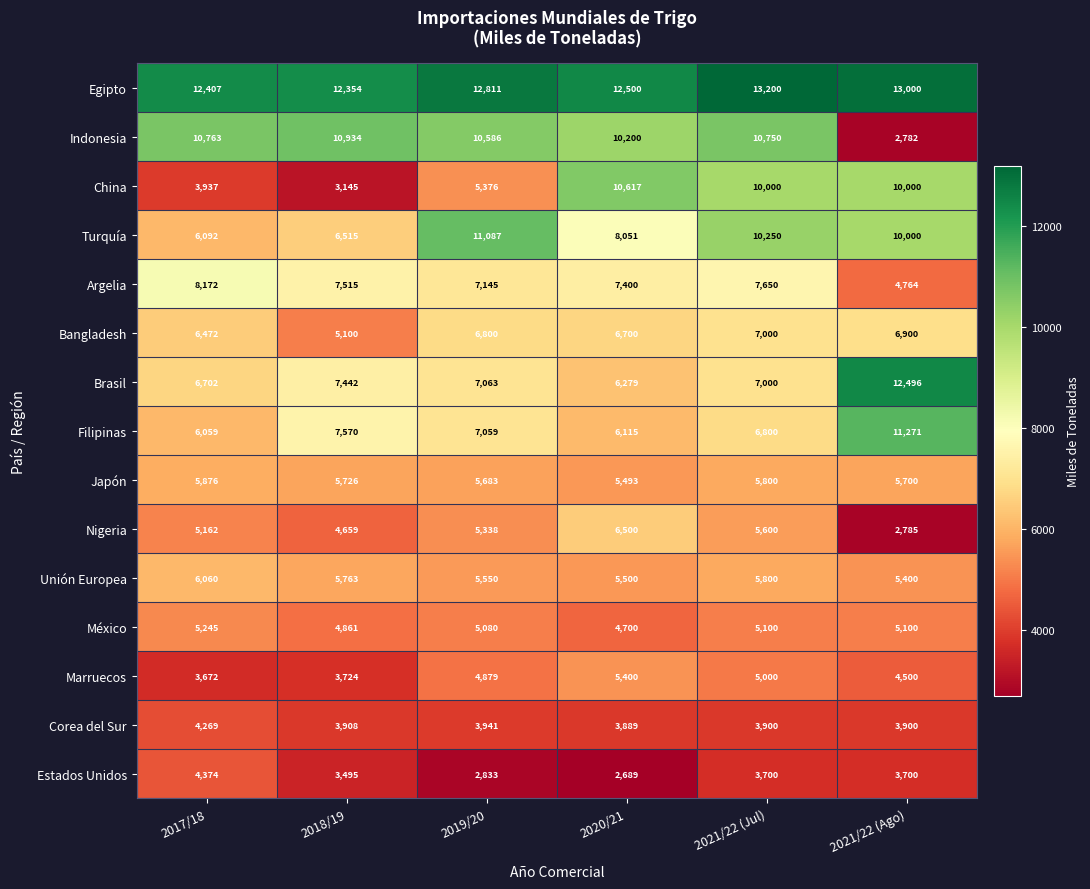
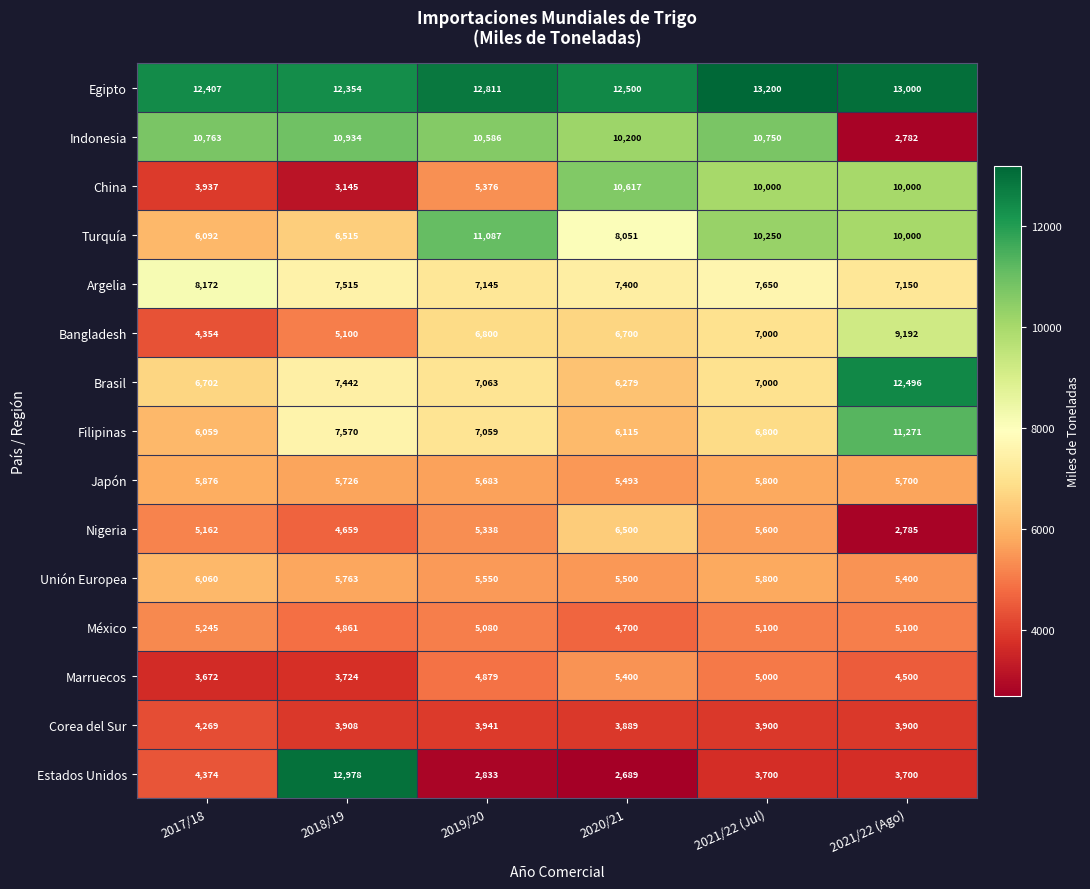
  {
    "Egipto": {
      "2017/18": "12,407",
      "2018/19": "12,354",
      "2019/20": "12,811",
      "2020/21": "12,500",
      "2021/22 (Jul)": "13,200",
      "2021/22 (Ago)": "13,000"
    },
    "Indonesia": {
      "2017/18": "10,763",
      "2018/19": "10,934",
      "2019/20": "10,586",
      "2020/21": "10,200",
      "2021/22 (Jul)": "10,750",
      "2021/22 (Ago)": "2,782"
    },
    "China": {
      "2017/18": "3,937",
      "2018/19": "3,145",
      "2019/20": "5,376",
      "2020/21": "10,617",
      "2021/22 (Jul)": "10,000",
      "2021/22 (Ago)": "10,000"
    },
    "Turquía": {
      "2017/18": "6,092",
      "2018/19": "6,515",
      "2019/20": "11,087",
      "2020/21": "8,051",
      "2021/22 (Jul)": "10,250",
      "2021/22 (Ago)": "10,000"
    },
    "Argelia": {
      "2017/18": "8,172",
      "2018/19": "7,515",
      "2019/20": "7,145",
      "2020/21": "7,400",
      "2021/22 (Jul)": "7,650",
-     "2021/22 (Ago)": "4,764"
+     "2021/22 (Ago)": "7,150"
    },
    "Bangladesh": {
-     "2017/18": "6,472",
+     "2017/18": "4,354",
      "2018/19": "5,100",
      "2019/20": "6,800",
      "2020/21": "6,700",
      "2021/22 (Jul)": "7,000",
-     "2021/22 (Ago)": "6,900"
+     "2021/22 (Ago)": "9,192"
    },
    "Brasil": {
      "2017/18": "6,702",
      "2018/19": "7,442",
      "2019/20": "7,063",
      "2020/21": "6,279",
      "2021/22 (Jul)": "7,000",
      "2021/22 (Ago)": "12,496"
    },
    "Filipinas": {
      "2017/18": "6,059",
      "2018/19": "7,570",
      "2019/20": "7,059",
      "2020/21": "6,115",
      "2021/22 (Jul)": "6,800",
      "2021/22 (Ago)": "11,271"
    },
    "Japón": {
      "2017/18": "5,876",
      "2018/19": "5,726",
      "2019/20": "5,683",
      "2020/21": "5,493",
      "2021/22 (Jul)": "5,800",
      "2021/22 (Ago)": "5,700"
    },
    "Nigeria": {
      "2017/18": "5,162",
      "2018/19": "4,659",
      "2019/20": "5,338",
      "2020/21": "6,500",
      "2021/22 (Jul)": "5,600",
      "2021/22 (Ago)": "2,785"
    },
    "Unión Europea": {
      "2017/18": "6,060",
      "2018/19": "5,763",
      "2019/20": "5,550",
      "2020/21": "5,500",
      "2021/22 (Jul)": "5,800",
      "2021/22 (Ago)": "5,400"
    },
    "México": {
      "2017/18": "5,245",
      "2018/19": "4,861",
      "2019/20": "5,080",
      "2020/21": "4,700",
      "2021/22 (Jul)": "5,100",
      "2021/22 (Ago)": "5,100"
    },
    "Marruecos": {
      "2017/18": "3,672",
      "2018/19": "3,724",
      "2019/20": "4,879",
      "2020/21": "5,400",
      "2021/22 (Jul)": "5,000",
      "2021/22 (Ago)": "4,500"
    },
    "Corea del Sur": {
      "2017/18": "4,269",
      "2018/19": "3,908",
      "2019/20": "3,941",
      "2020/21": "3,889",
      "2021/22 (Jul)": "3,900",
      "2021/22 (Ago)": "3,900"
    },
    "Estados Unidos": {
      "2017/18": "4,374",
-     "2018/19": "3,495",
+     "2018/19": "12,978",
      "2019/20": "2,833",
      "2020/21": "2,689",
      "2021/22 (Jul)": "3,700",
      "2021/22 (Ago)": "3,700"
    }
  }
